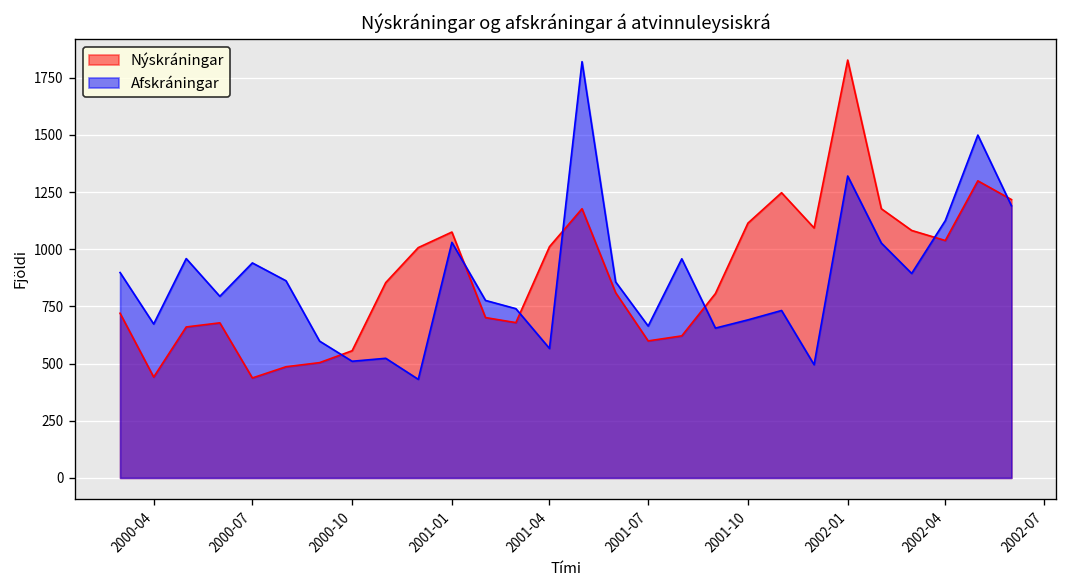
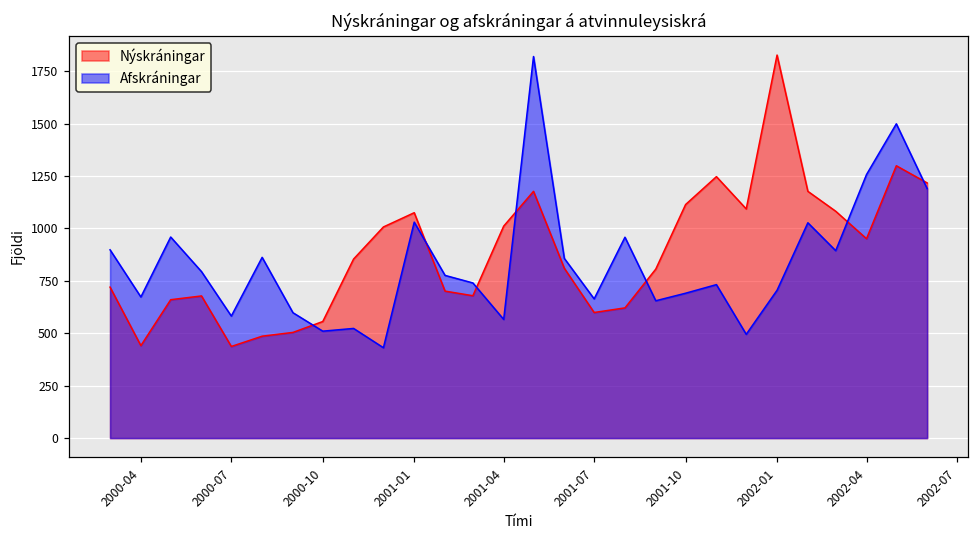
  {
    "Nýskráningar": {
      "2000-04": 440,
      "2000-07": 440,
      "2000-10": 560,
      "2001-01": 1080,
      "2001-04": 1010,
      "2001-07": 600,
      "2001-10": 1110,
      "2002-01": 1830,
-     "2002-04": 1040
+     "2002-04": 950
    },
    "Afskráningar": {
      "2000-04": 670,
-     "2000-07": 940,
+     "2000-07": 580,
      "2000-10": 510,
      "2001-01": 1030,
      "2001-04": 570,
      "2001-07": 660,
      "2001-10": 690,
-     "2002-01": 1320,
-     "2002-04": 1130
+     "2002-01": 710,
+     "2002-04": 1260
    }
  }
